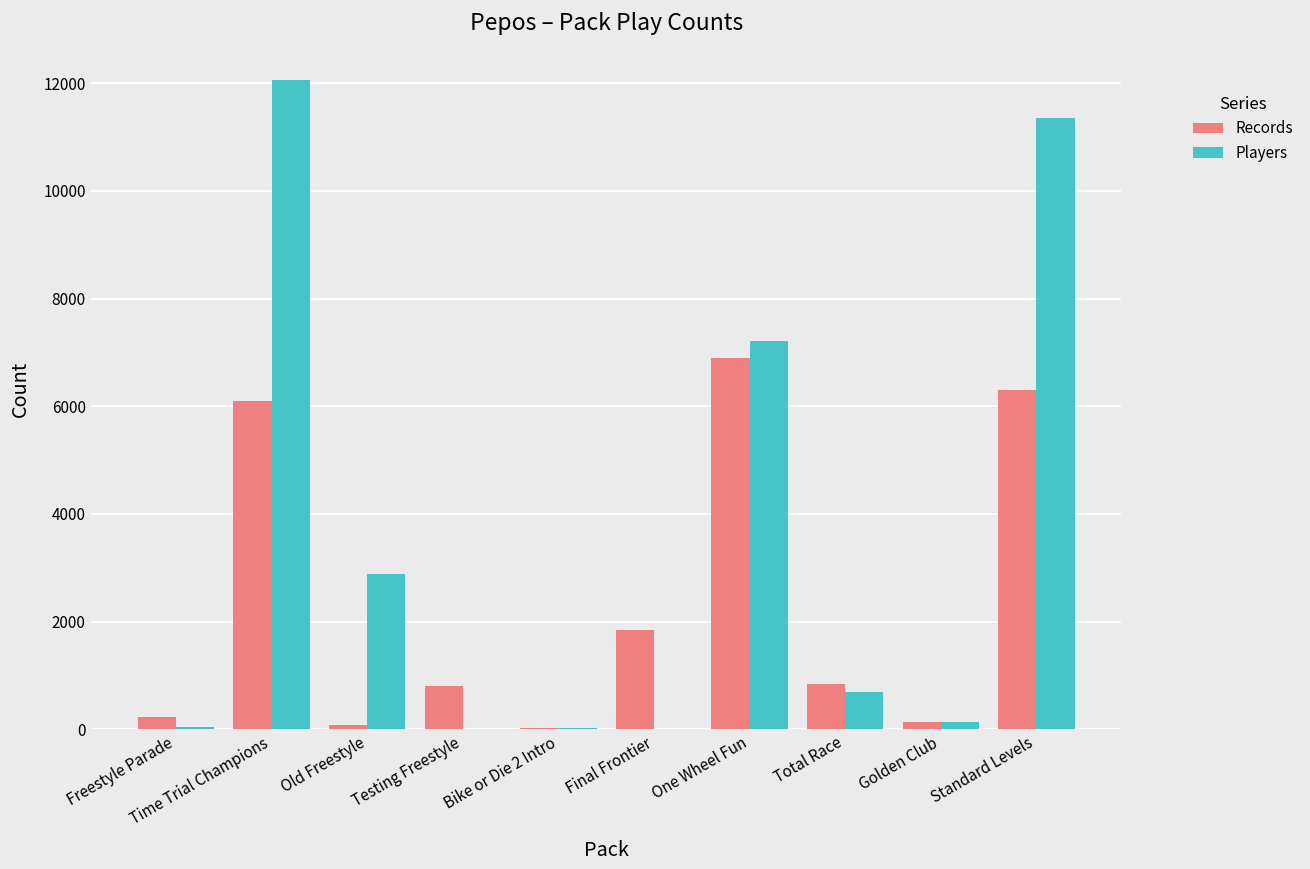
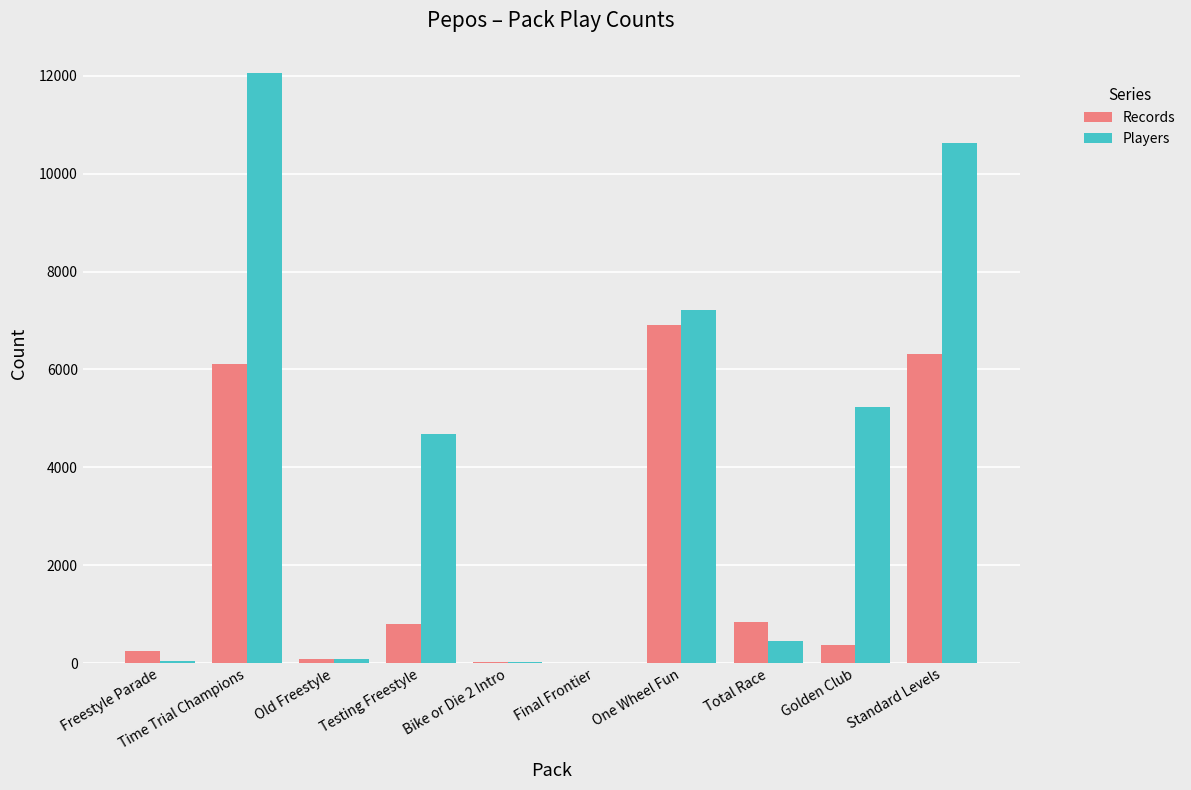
  {
    "Records": {
      "Freestyle Parade": 200,
      "Time Trial Champions": 6100,
      "Old Freestyle": 100,
      "Testing Freestyle": 800,
-     "Final Frontier": 1800,
+     "Final Frontier": 0,
      "One Wheel Fun": 6900,
      "Total Race": 800,
-     "Golden Club": 100,
+     "Golden Club": 400,
      "Standard Levels": 6300
    },
    "Players": {
      "Time Trial Champions": 12100,
-     "Old Freestyle": 2900,
-     "Testing Freestyle": 0,
+     "Old Freestyle": 100,
+     "Testing Freestyle": 4700,
      "One Wheel Fun": 7200,
-     "Total Race": 700,
-     "Golden Club": 100,
-     "Standard Levels": 11400
+     "Total Race": 500,
+     "Golden Club": 5200,
+     "Standard Levels": 10600
    }
  }
